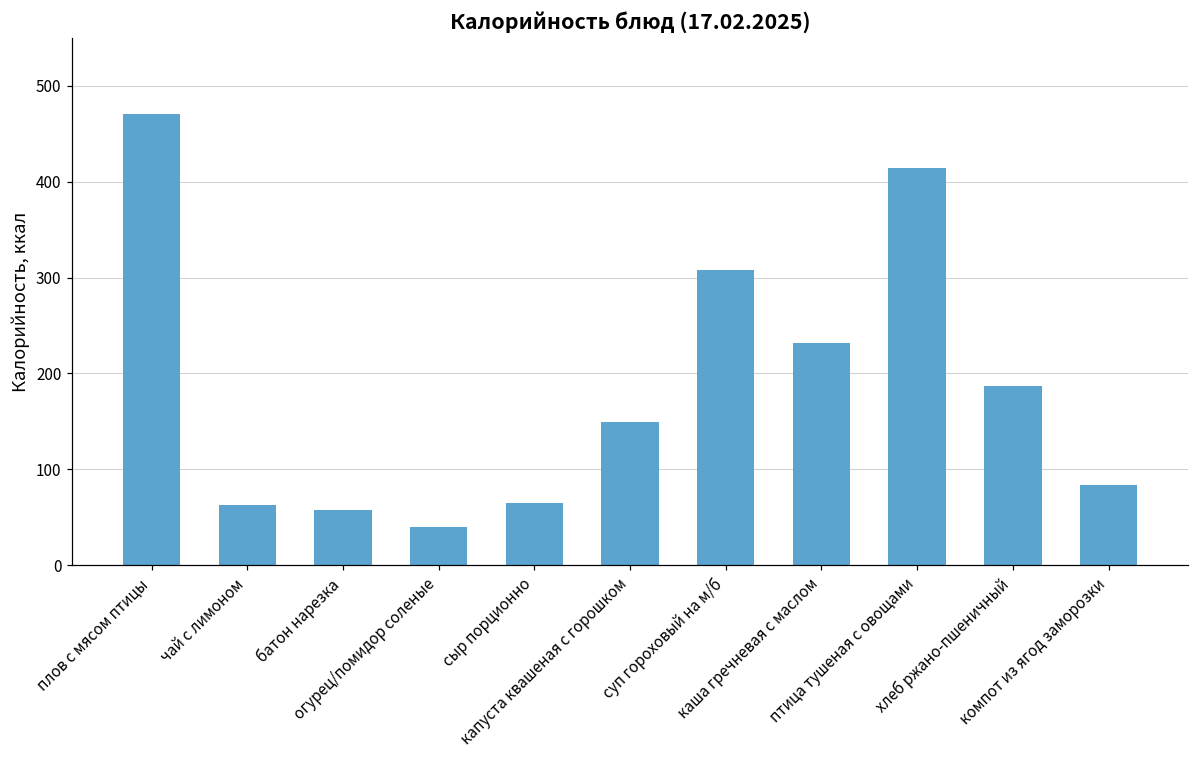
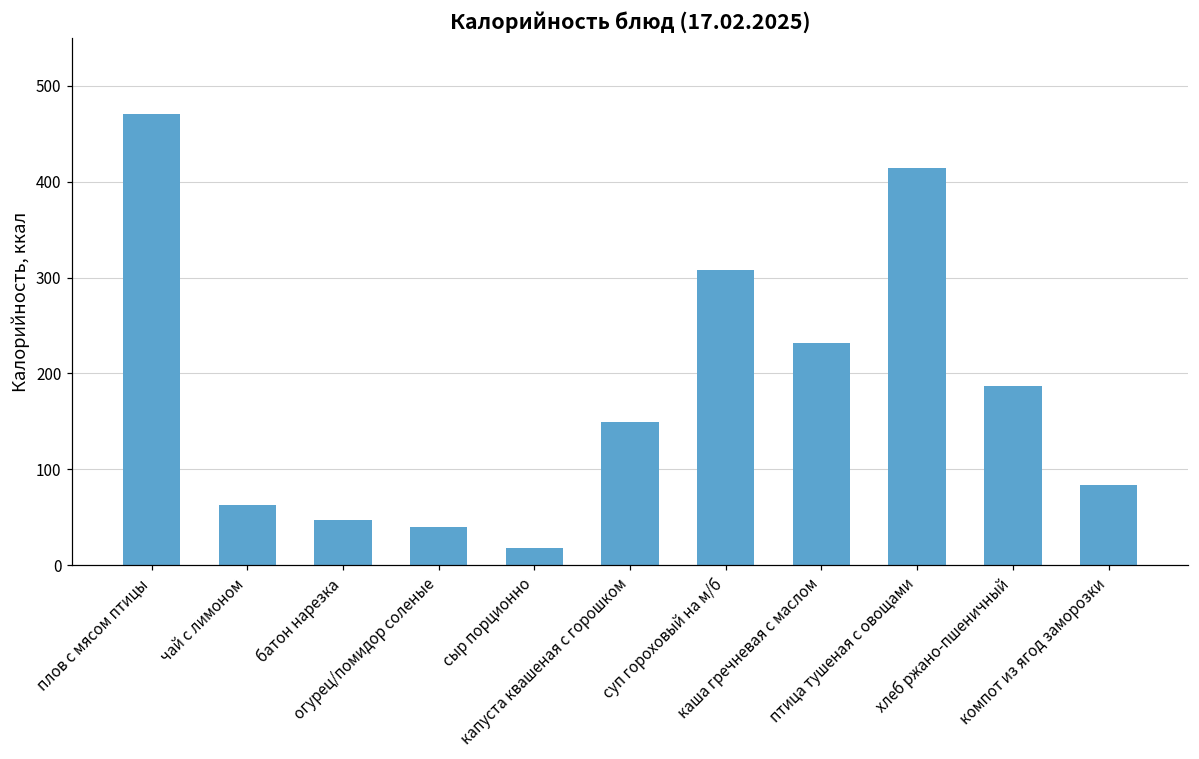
  {
    "плов с мясом птицы": 470,
    "чай с лимоном": 60,
-   "батон нарезка": 60,
+   "батон нарезка": 50,
    "огурец/помидор соленые": 40,
-   "сыр порционно": 70,
+   "сыр порционно": 20,
    "капуста квашеная с горошком": 150,
    "суп гороховый на м/б": 310,
    "каша гречневая с маслом": 230,
    "птица тушеная с овощами": 410,
    "хлеб ржано-пшеничный": 190,
    "компот из ягод заморозки": 80
  }
